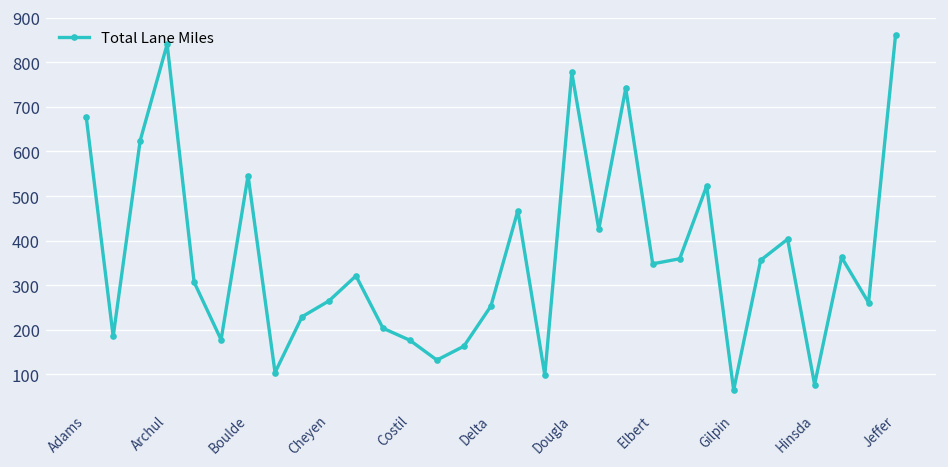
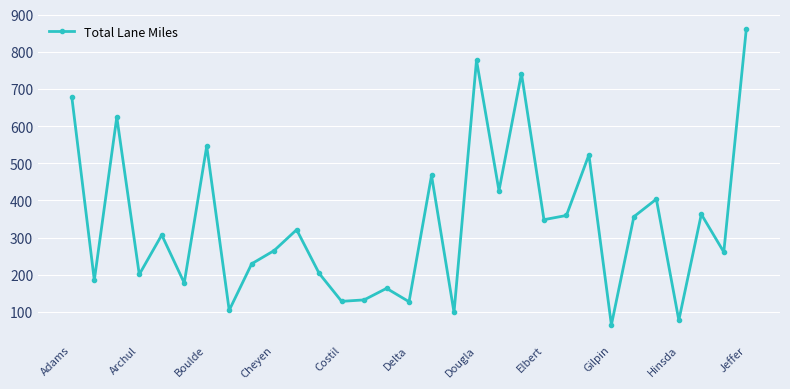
  {
    "Adams": 680,
-   "Archul": 840,
+   "Archul": 200,
    "Boulde": 550,
    "Cheyen": 260,
-   "Costil": 180,
-   "Delta": 250,
+   "Costil": 130,
+   "Delta": 130,
    "Dougla": 780,
    "Elbert": 350,
    "Gilpin": 60,
    "Hinsda": 80,
    "Jeffer": 860
  }
